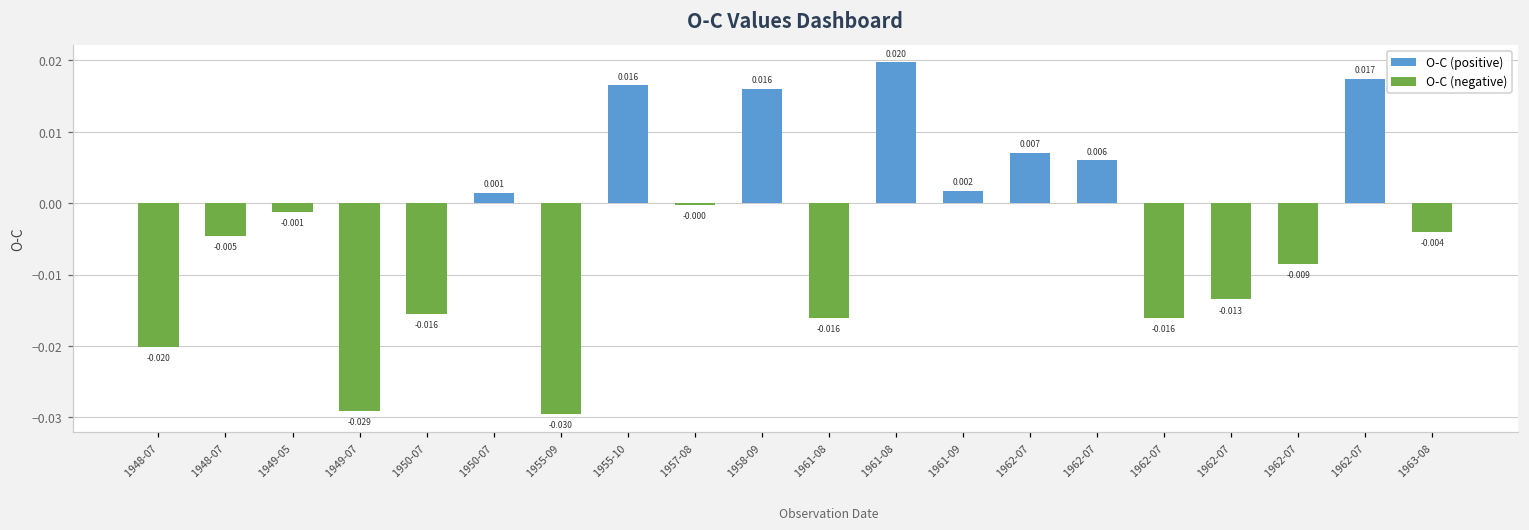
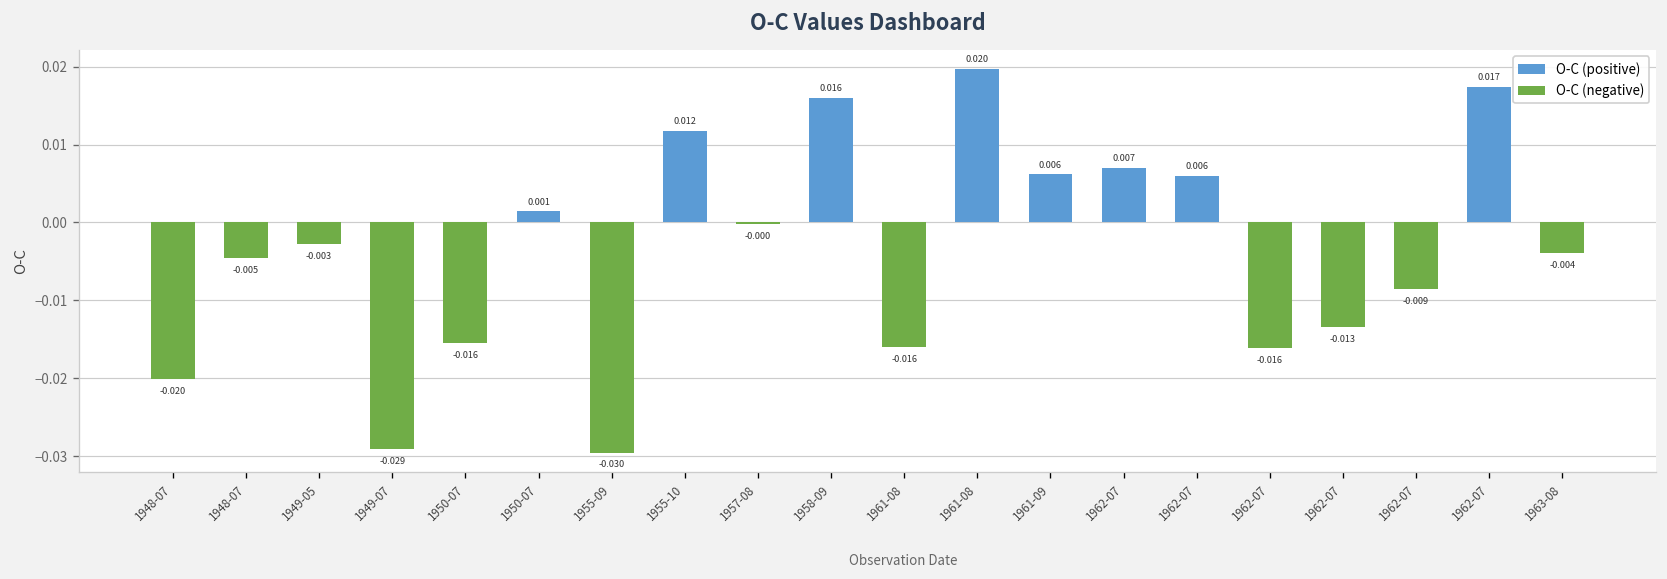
  {
    "O-C (positive)": {
      "1950-07": 0.001,
-     "1955-10": 0.016,
+     "1955-10": 0.012,
      "1958-09": 0.016,
      "1961-08": 0.020,
-     "1961-09": 0.002
+     "1961-09": 0.006
    },
    "O-C (negative)": {
-     "1949-05": -0.001,
+     "1949-05": -0.003,
      "1949-07": -0.029,
      "1950-07": -0.016,
      "1955-09": -0.030,
      "1957-08": -0.000,
      "1961-08": -0.016,
      "1963-08": -0.004
    }
  }
